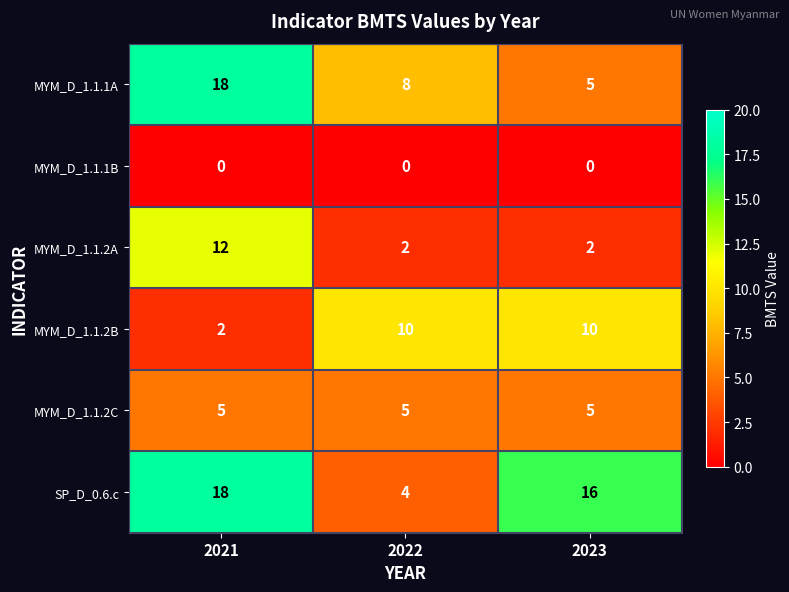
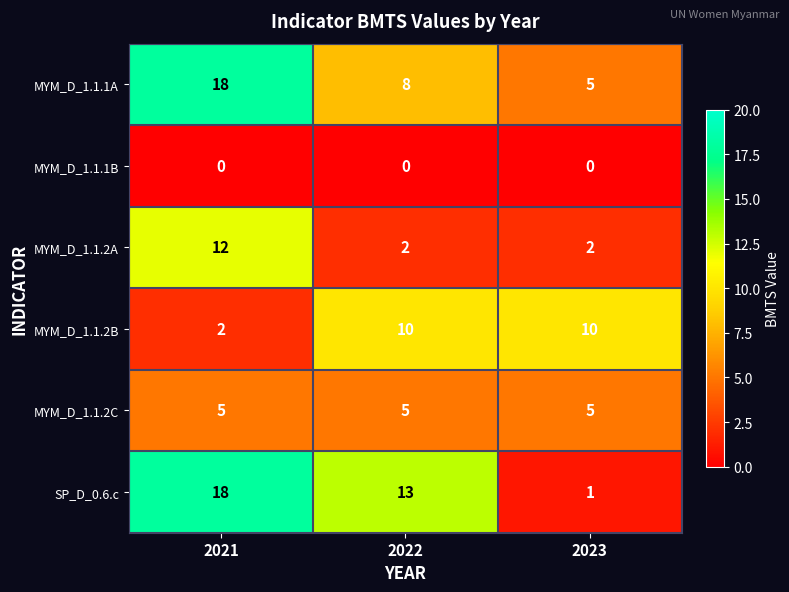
  {
    "MYM_D_1.1.1A": {
      "2021": 18,
      "2022": 8,
      "2023": 5
    },
    "MYM_D_1.1.1B": {
      "2021": 0,
      "2022": 0,
      "2023": 0
    },
    "MYM_D_1.1.2A": {
      "2021": 12,
      "2022": 2,
      "2023": 2
    },
    "MYM_D_1.1.2B": {
      "2021": 2,
      "2022": 10,
      "2023": 10
    },
    "MYM_D_1.1.2C": {
      "2021": 5,
      "2022": 5,
      "2023": 5
    },
    "SP_D_0.6.c": {
      "2021": 18,
-     "2022": 4,
-     "2023": 16
+     "2022": 13,
+     "2023": 1
    }
  }
